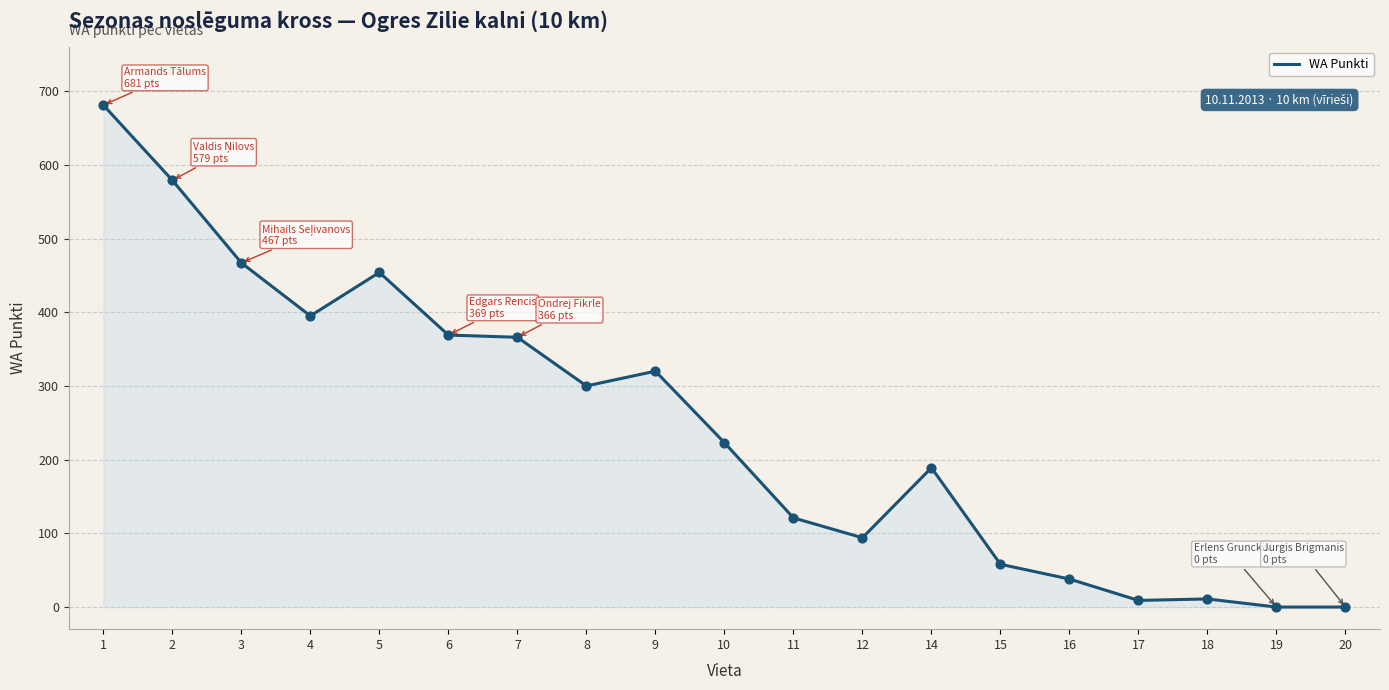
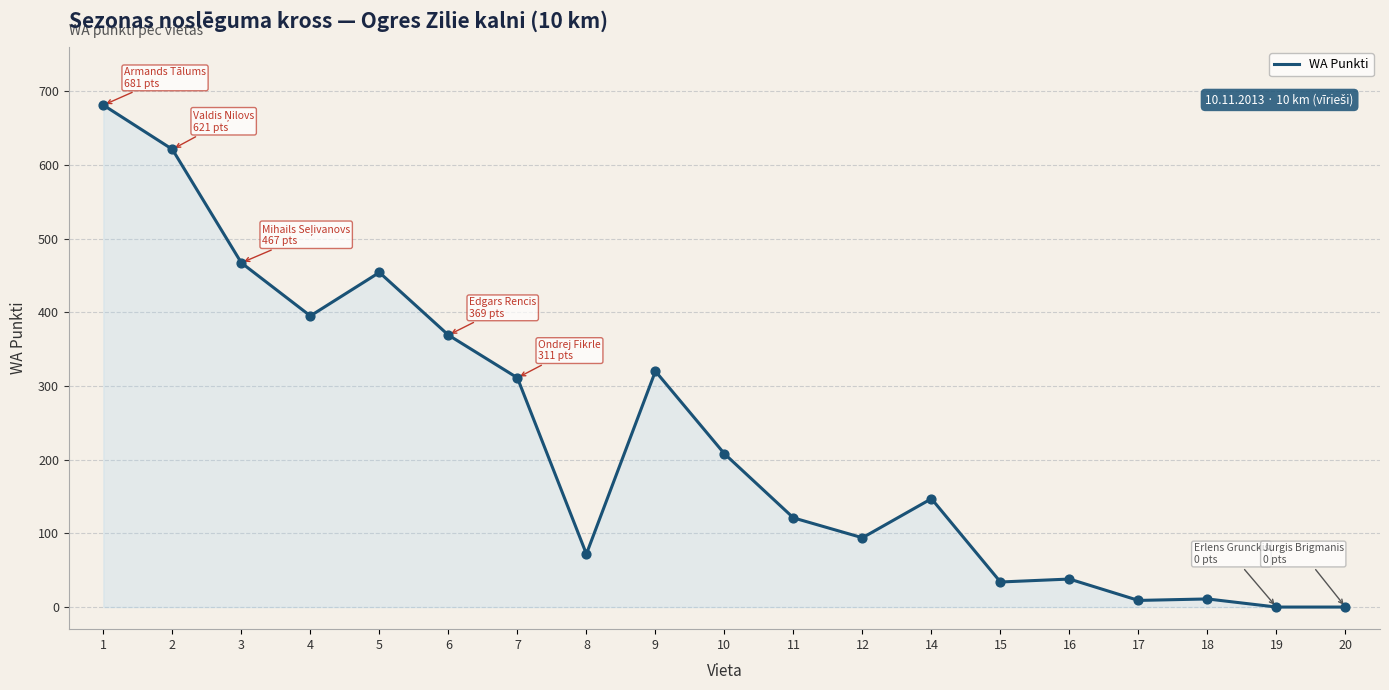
  {
-   "2": 579,
-   "7": 366,
-   "8": 300,
-   "10": 220,
-   "14": 190,
-   "15": 60
+   "2": 621,
+   "7": 311,
+   "8": 70,
+   "10": 210,
+   "14": 150,
+   "15": 30
  }
